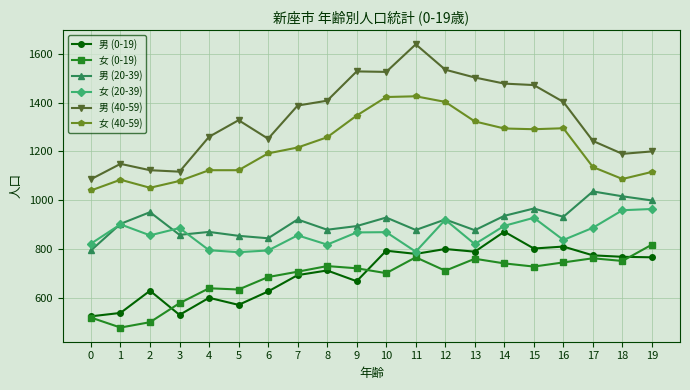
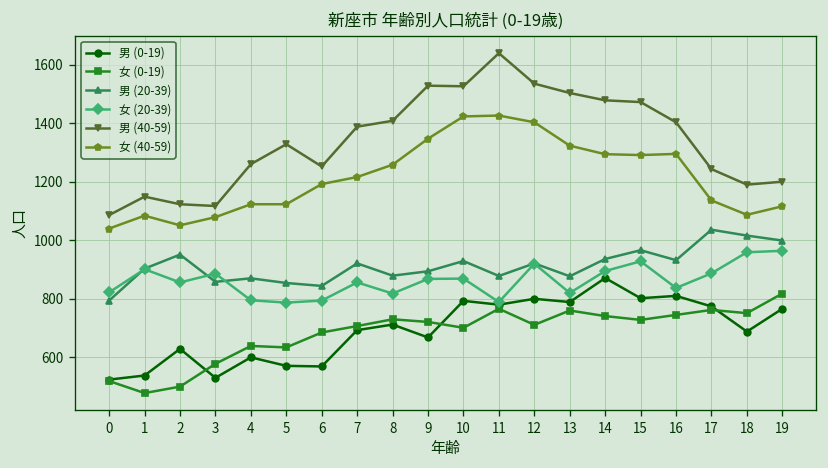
  {
    "男 (0-19)": {
      "1": 540,
      "2": 630,
      "3": 530,
      "4": 600,
      "5": 570,
-     "6": 630,
+     "6": 570,
      "7": 690,
      "8": 710,
      "9": 670,
      "10": 790,
      "12": 800,
      "13": 790,
      "14": 870,
      "15": 800,
      "16": 810,
      "17": 770,
-     "18": 770,
+     "18": 690,
      "19": 770
    }
  }
